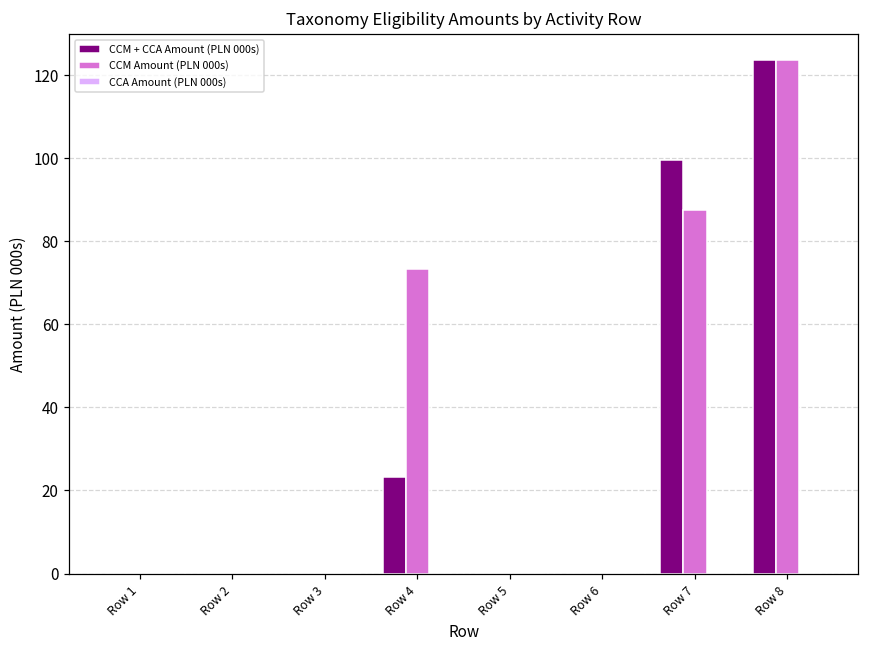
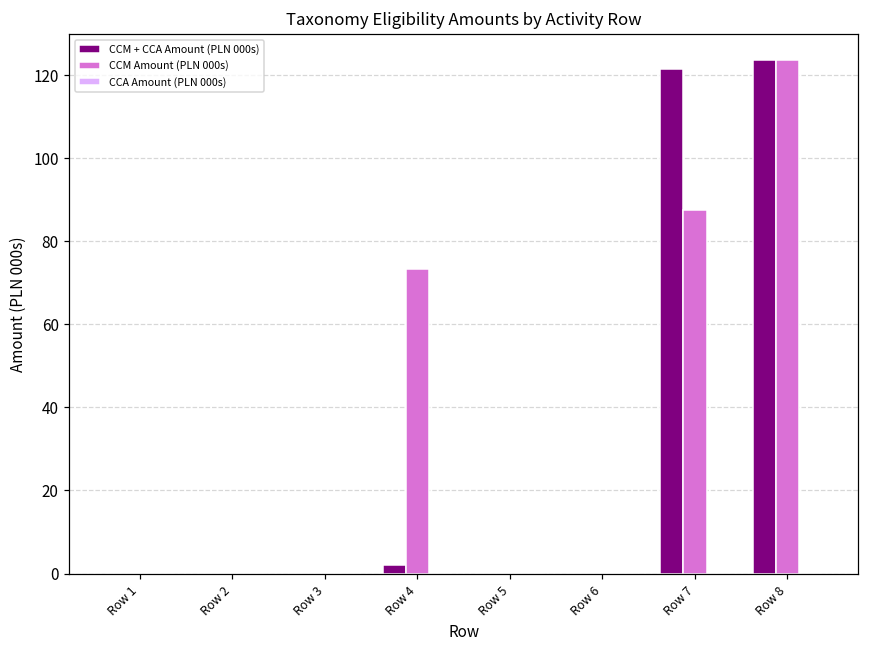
  {
    "CCM + CCA Amount (PLN 000s)": {
      "Row 1": 0,
      "Row 2": 0,
      "Row 3": 0,
-     "Row 4": 23,
+     "Row 4": 2,
      "Row 5": 0,
      "Row 6": 0,
-     "Row 7": 100,
+     "Row 7": 122,
      "Row 8": 124
    },
    "CCM Amount (PLN 000s)": {
      "Row 1": 0,
      "Row 2": 0,
      "Row 3": 0,
      "Row 4": 73,
      "Row 5": 0,
      "Row 6": 0,
      "Row 7": 88,
      "Row 8": 124
    },
    "CCA Amount (PLN 000s)": {
      "Row 1": 0,
      "Row 2": 0,
      "Row 3": 0,
      "Row 4": 0,
      "Row 5": 0,
      "Row 6": 0,
      "Row 7": 0,
      "Row 8": 0
    }
  }
